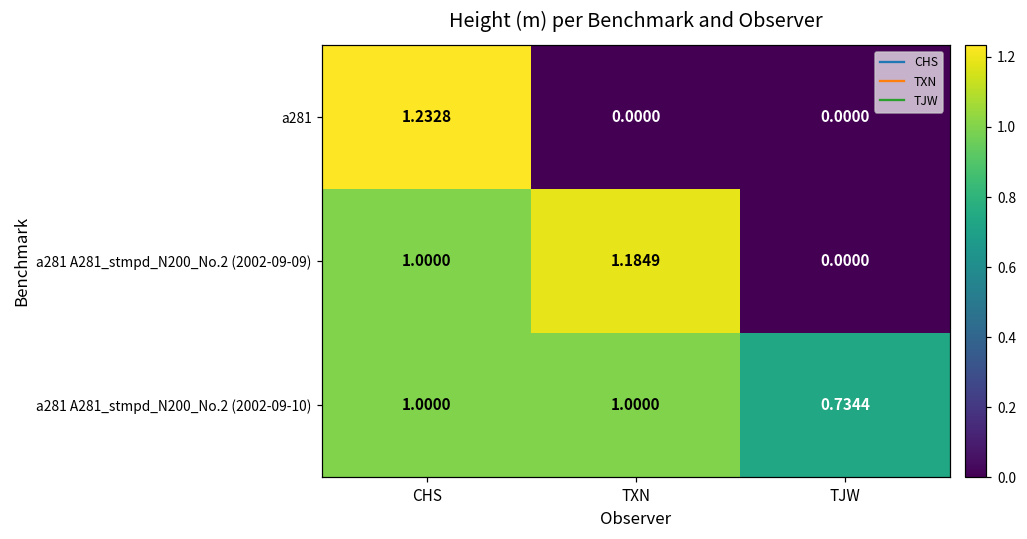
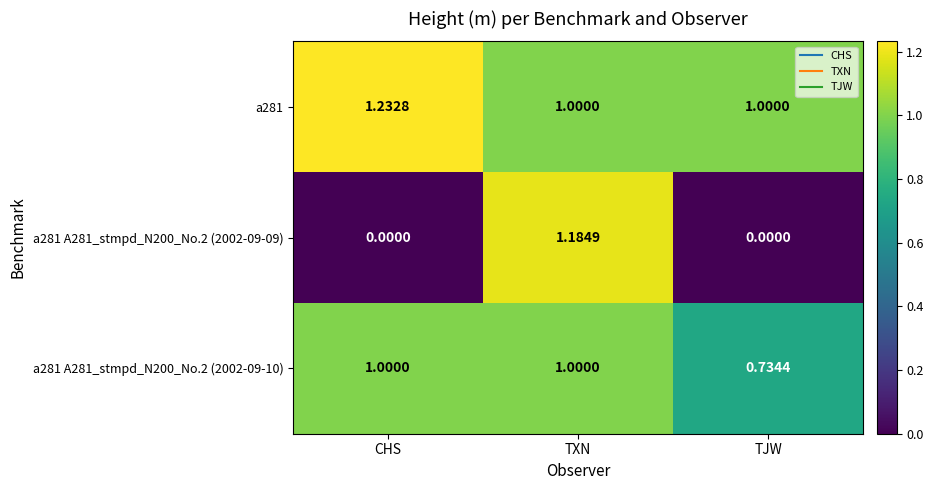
  {
    "a281": {
      "CHS": 1.2328,
-     "TXN": 0.0000,
-     "TJW": 0.0000
+     "TXN": 1.0000,
+     "TJW": 1.0000
    },
    "a281 A281_stmpd_N200_No.2 (2002-09-09)": {
-     "CHS": 1.0000,
+     "CHS": 0.0000,
      "TXN": 1.1849,
      "TJW": 0.0000
    },
    "a281 A281_stmpd_N200_No.2 (2002-09-10)": {
      "CHS": 1.0000,
      "TXN": 1.0000,
      "TJW": 0.7344
    }
  }
